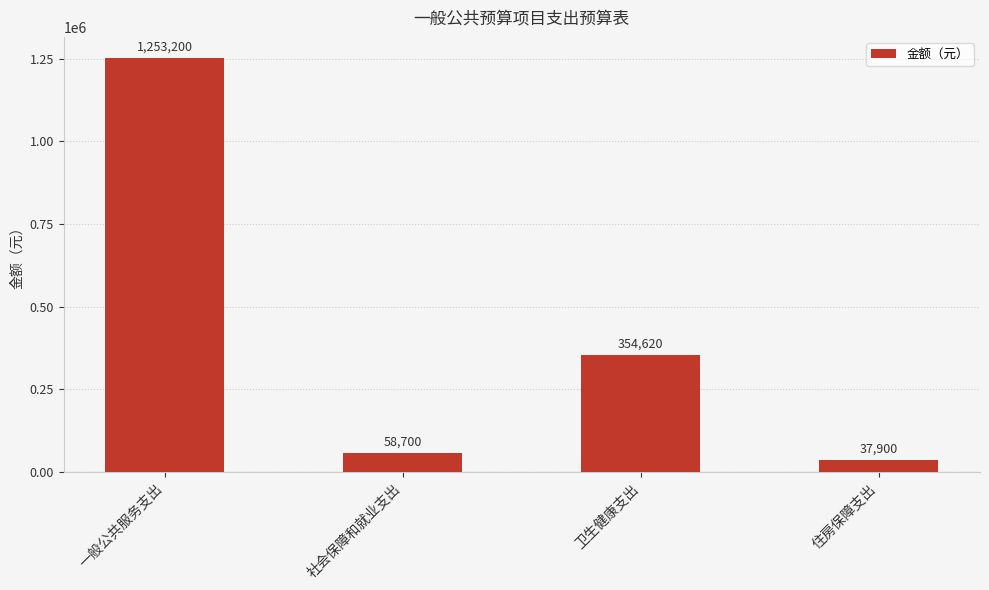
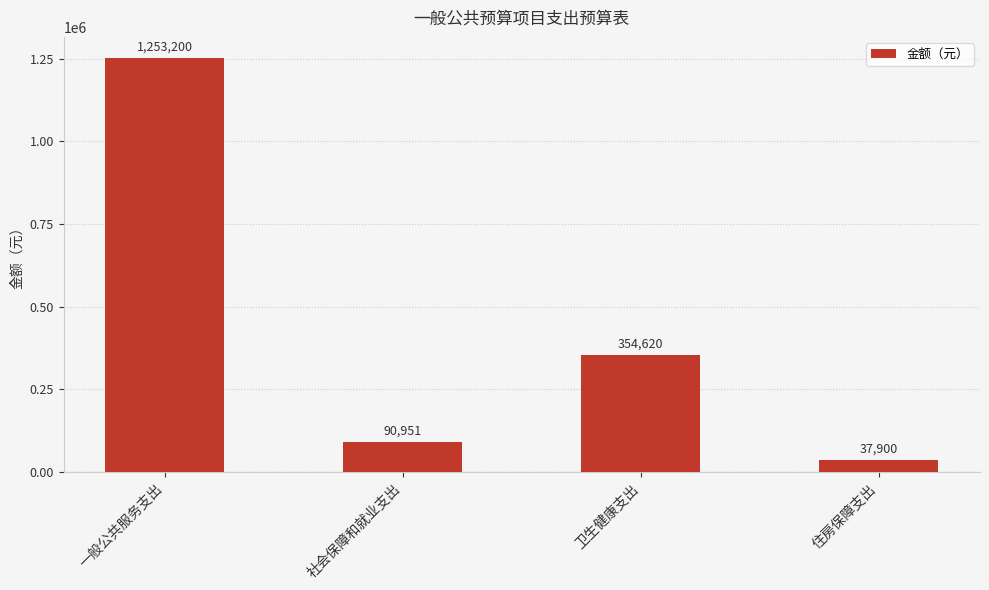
  {
    "一般公共服务支出": "1,253,200",
-   "社会保障和就业支出": "58,700",
+   "社会保障和就业支出": "90,951",
    "卫生健康支出": "354,620",
    "住房保障支出": "37,900"
  }
